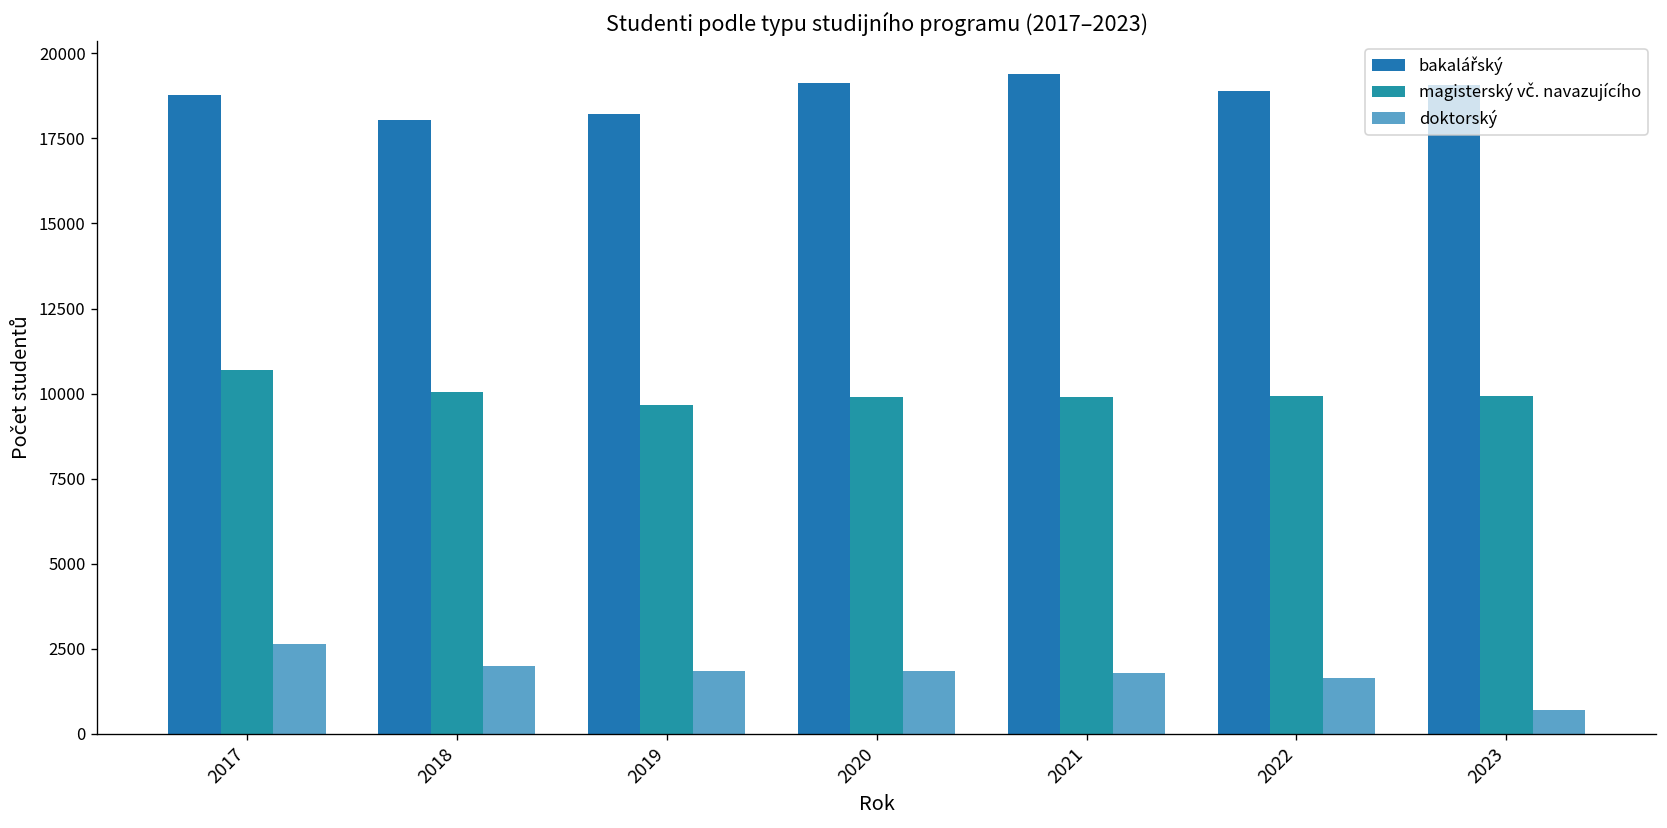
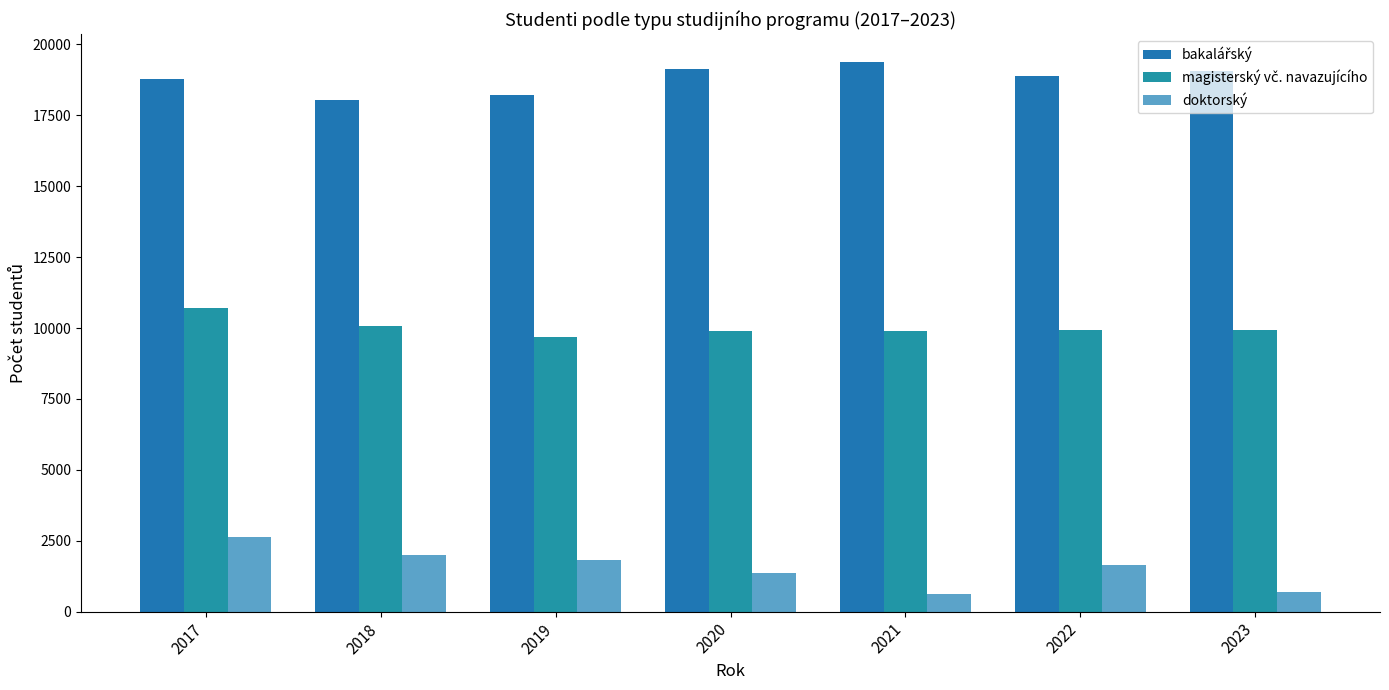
  {
    "doktorský": {
      "2017": 2600,
      "2018": 2000,
      "2019": 1800,
-     "2020": 1900,
-     "2021": 1800,
+     "2020": 1400,
+     "2021": 600,
      "2022": 1600,
      "2023": 700
    }
  }
